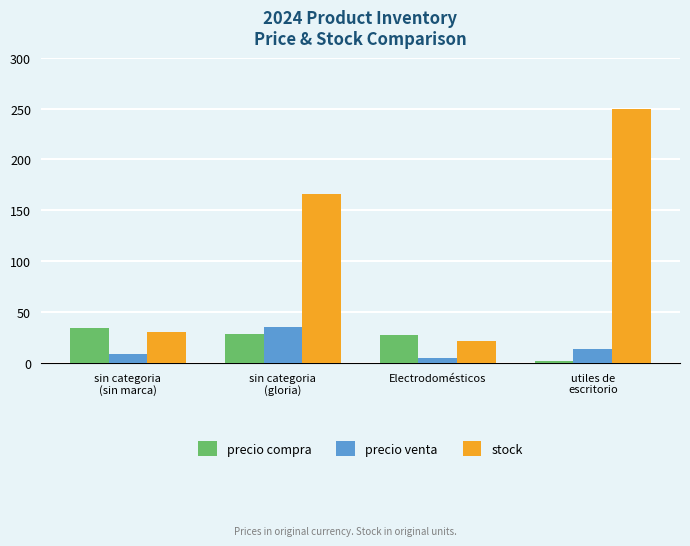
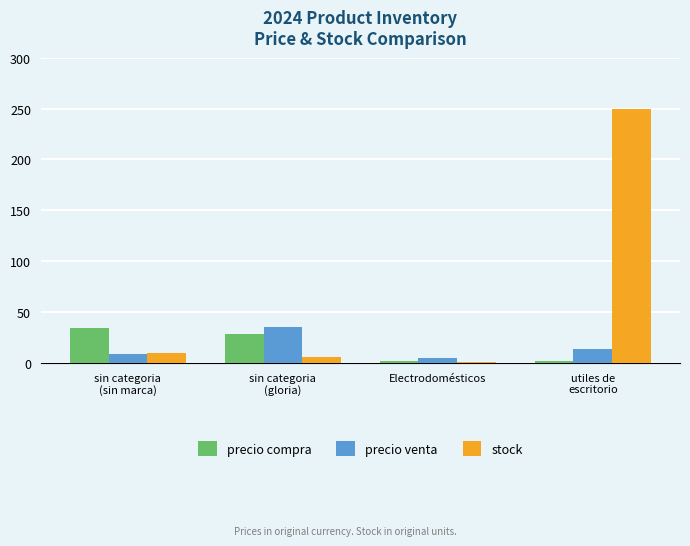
  {
    "precio compra": {
      "sin categoria (sin marca)": 34,
      "sin categoria (gloria)": 28,
-     "Electrodomésticos": 27
+     "Electrodomésticos": 2
    },
    "precio venta": {
      "sin categoria (sin marca)": 9,
      "sin categoria (gloria)": 35,
      "Electrodomésticos": 5,
      "utiles de escritorio": 14
    },
    "stock": {
-     "sin categoria (sin marca)": 30,
-     "sin categoria (gloria)": 166,
-     "Electrodomésticos": 21,
+     "sin categoria (sin marca)": 10,
+     "sin categoria (gloria)": 6,
+     "Electrodomésticos": 1,
      "utiles de escritorio": 250
    }
  }
